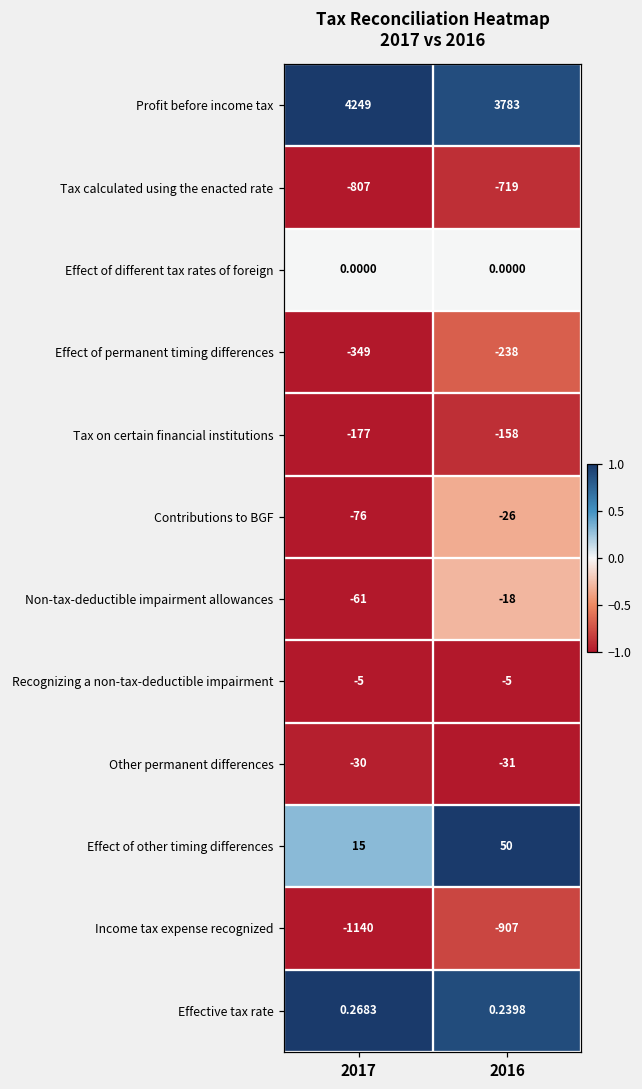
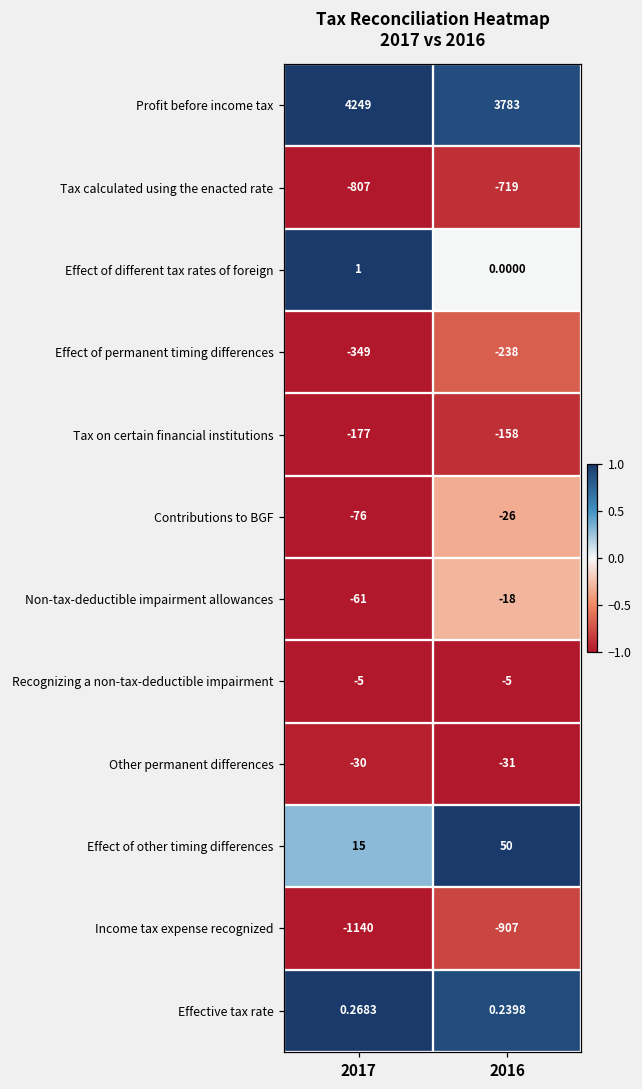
  {
    "Profit before income tax": {
      "2017": 4249,
      "2016": 3783
    },
    "Tax calculated using the enacted rate": {
      "2017": -807,
      "2016": -719
    },
    "Effect of different tax rates of foreign": {
-     "2017": 0.0000,
+     "2017": 1,
      "2016": 0.0000
    },
    "Effect of permanent timing differences": {
      "2017": -349,
      "2016": -238
    },
    "Tax on certain financial institutions": {
      "2017": -177,
      "2016": -158
    },
    "Contributions to BGF": {
      "2017": -76,
      "2016": -26
    },
    "Non-tax-deductible impairment allowances": {
      "2017": -61,
      "2016": -18
    },
    "Recognizing a non-tax-deductible impairment": {
      "2017": -5,
      "2016": -5
    },
    "Other permanent differences": {
      "2017": -30,
      "2016": -31
    },
    "Effect of other timing differences": {
      "2017": 15,
      "2016": 50
    },
    "Income tax expense recognized": {
      "2017": -1140,
      "2016": -907
    },
    "Effective tax rate": {
      "2017": 0.2683,
      "2016": 0.2398
    }
  }
